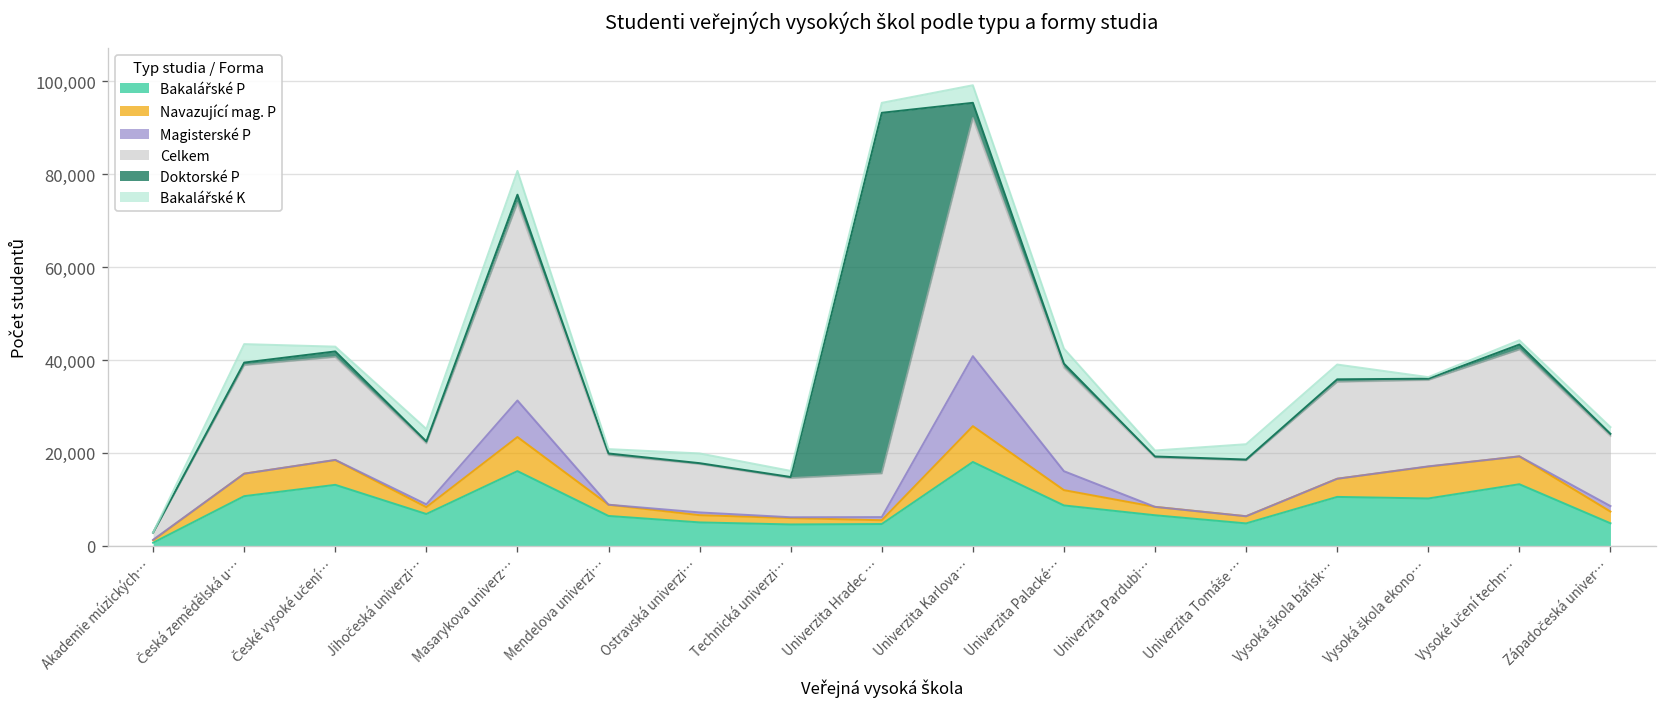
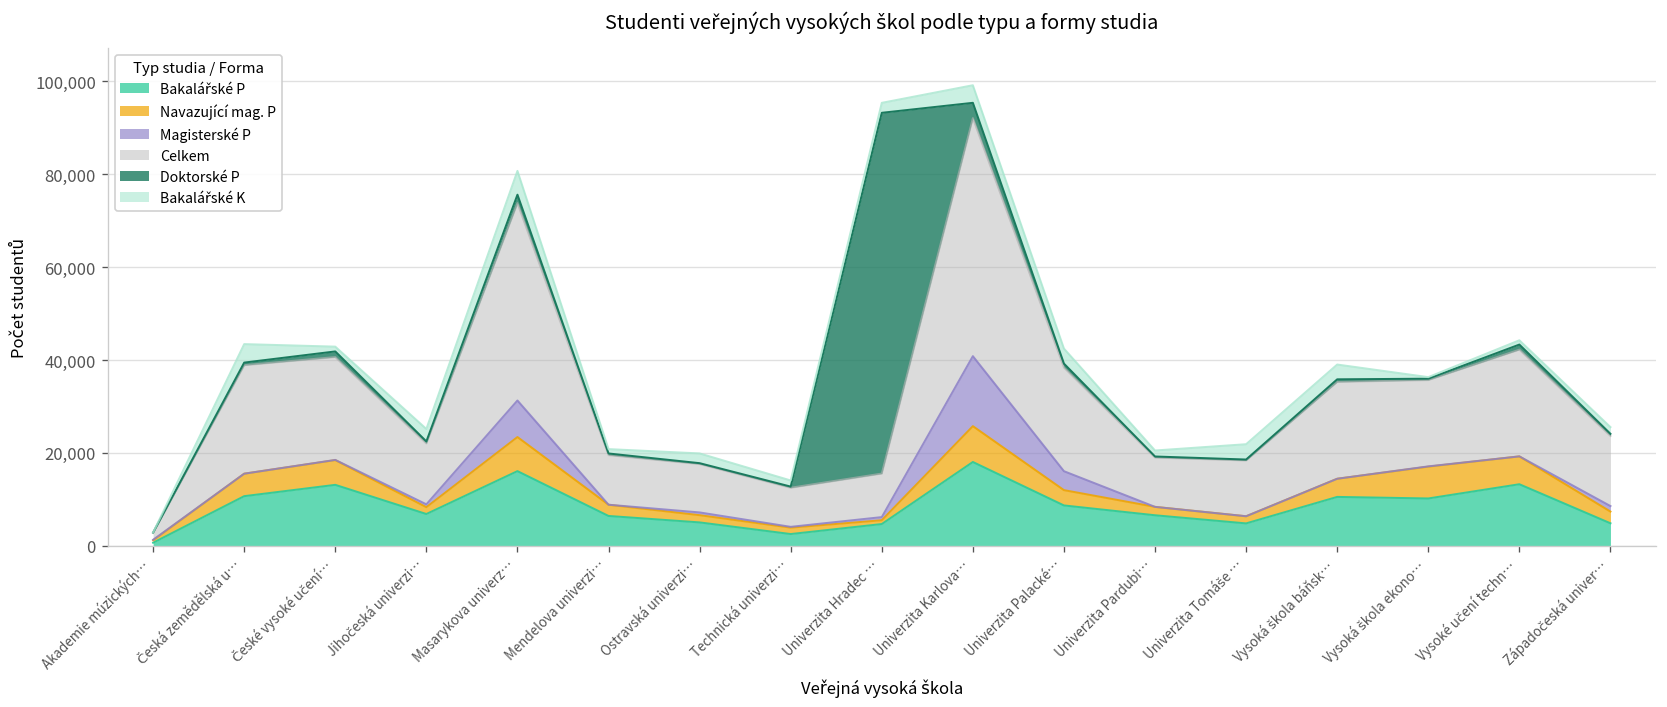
  {
    "Bakalářské P": {
      "Česká zemědělská u…": "11,000",
      "České vysoké učení…": "13,000",
      "Jihočeská univerzi…": "7,000",
      "Masarykova univerz…": "16,000",
      "Mendelova univerzi…": "6,000",
      "Ostravská univerzi…": "5,000",
-     "Technická univerzi…": "5,000",
+     "Technická univerzi…": "3,000",
      "Univerzita Hradec …": "5,000",
      "Univerzita Karlova…": "18,000",
      "Univerzita Palacké…": "9,000",
      "Univerzita Pardubi…": "7,000",
      "Univerzita Tomáše …": "5,000",
      "Vysoká škola báňsk…": "11,000",
      "Vysoká škola ekono…": "10,000",
      "Vysoké učení techn…": "13,000",
      "Západočeská univer…": "5,000"
    },
    "Navazující mag. P": {
      "Masarykova univerz…": "7,000",
      "Univerzita Hradec …": "1,000",
      "Univerzita Karlova…": "8,000",
      "Univerzita Palacké…": "3,000",
      "Západočeská univer…": "3,000"
    },
    "Magisterské P": {
      "Masarykova univerz…": "8,000",
      "Univerzita Hradec …": "1,000",
      "Univerzita Karlova…": "15,000",
      "Univerzita Palacké…": "4,000",
      "Západočeská univer…": "1,000"
    },
    "Doktorské P": {
      "České vysoké učení…": "1,000",
      "Masarykova univerz…": "2,000",
      "Univerzita Hradec …": "78,000",
      "Univerzita Karlova…": "3,000",
      "Univerzita Palacké…": "1,000",
      "Vysoké učení techn…": "1,000"
    }
  }
